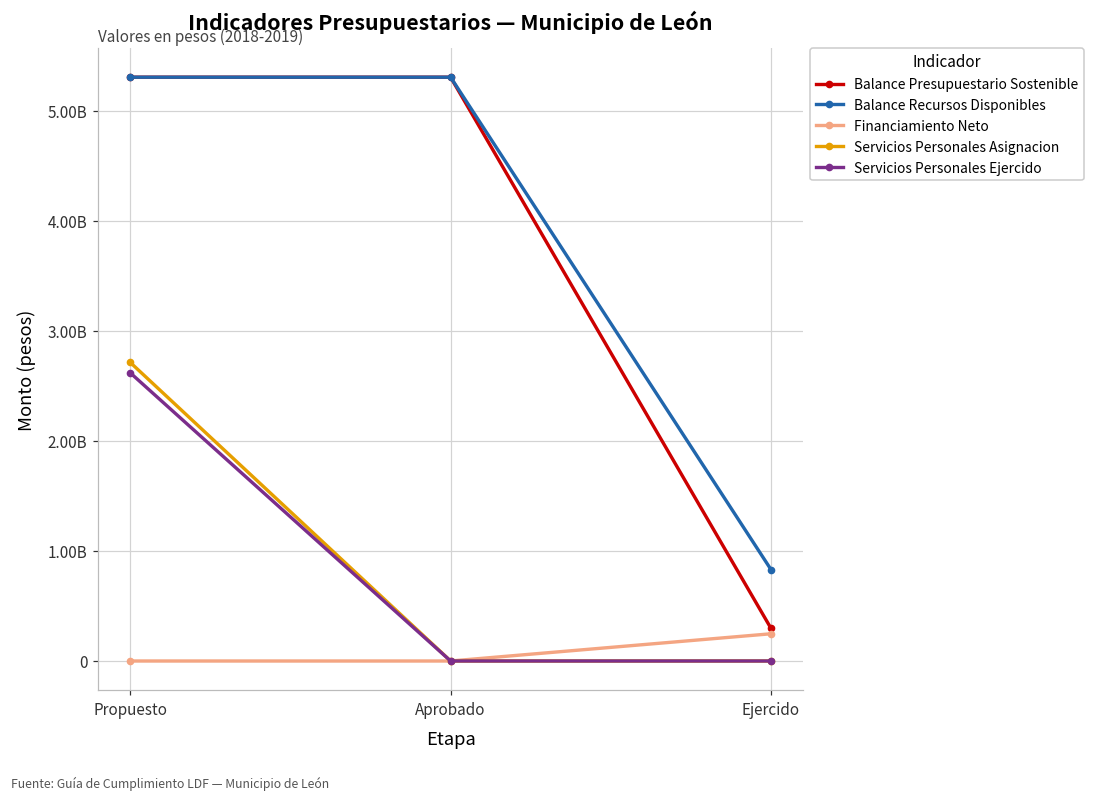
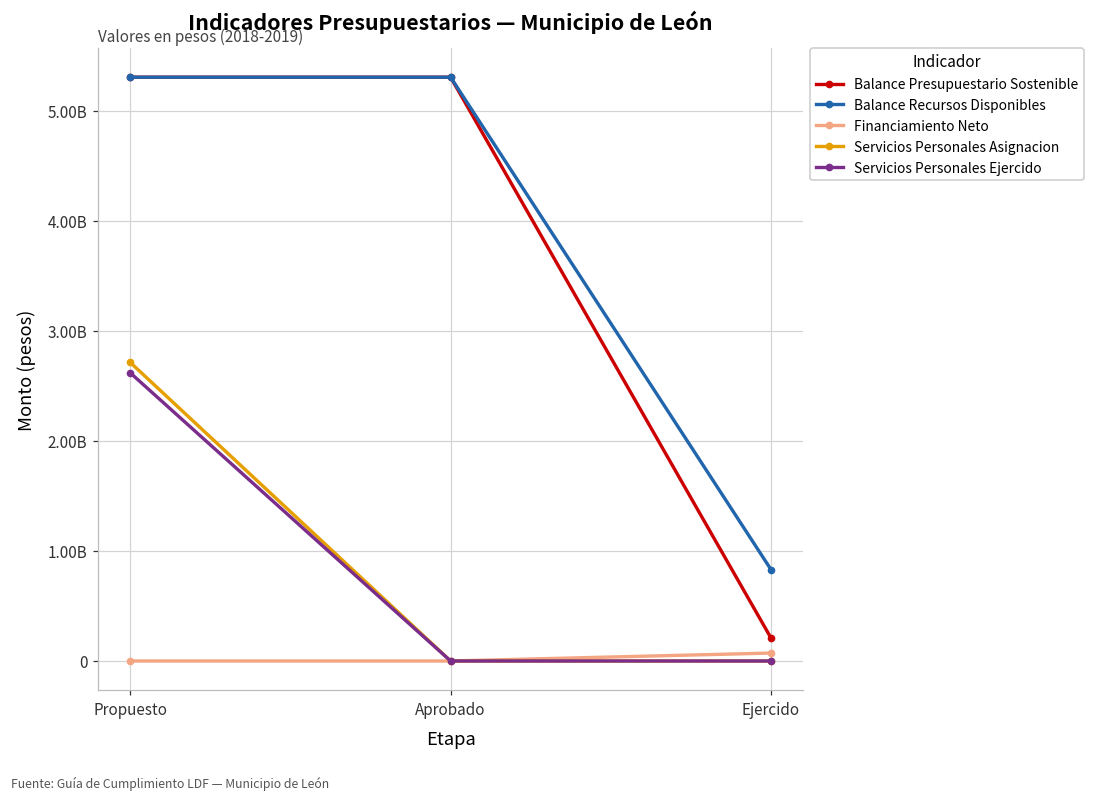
  {
    "Balance Presupuestario Sostenible": {
-     "Ejercido": 300000000
+     "Ejercido": 200000000
    },
    "Balance Recursos Disponibles": {
      "Ejercido": 800000000
    },
    "Financiamiento Neto": {
      "Propuesto": 0,
-     "Ejercido": 200000000
+     "Ejercido": 100000000
    },
    "Servicios Personales Asignacion": {
      "Propuesto": 2700000000
    },
    "Servicios Personales Ejercido": {
      "Propuesto": 2600000000
    }
  }
